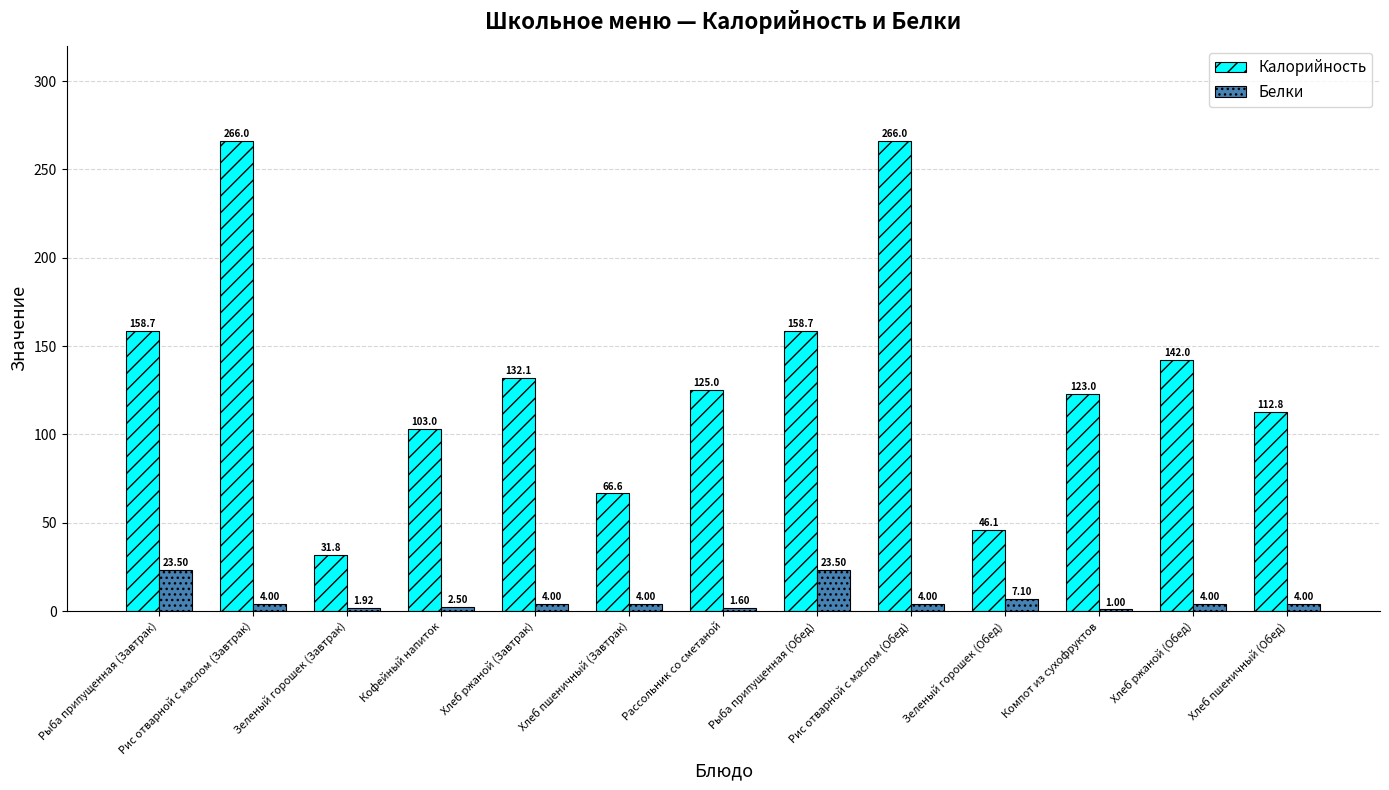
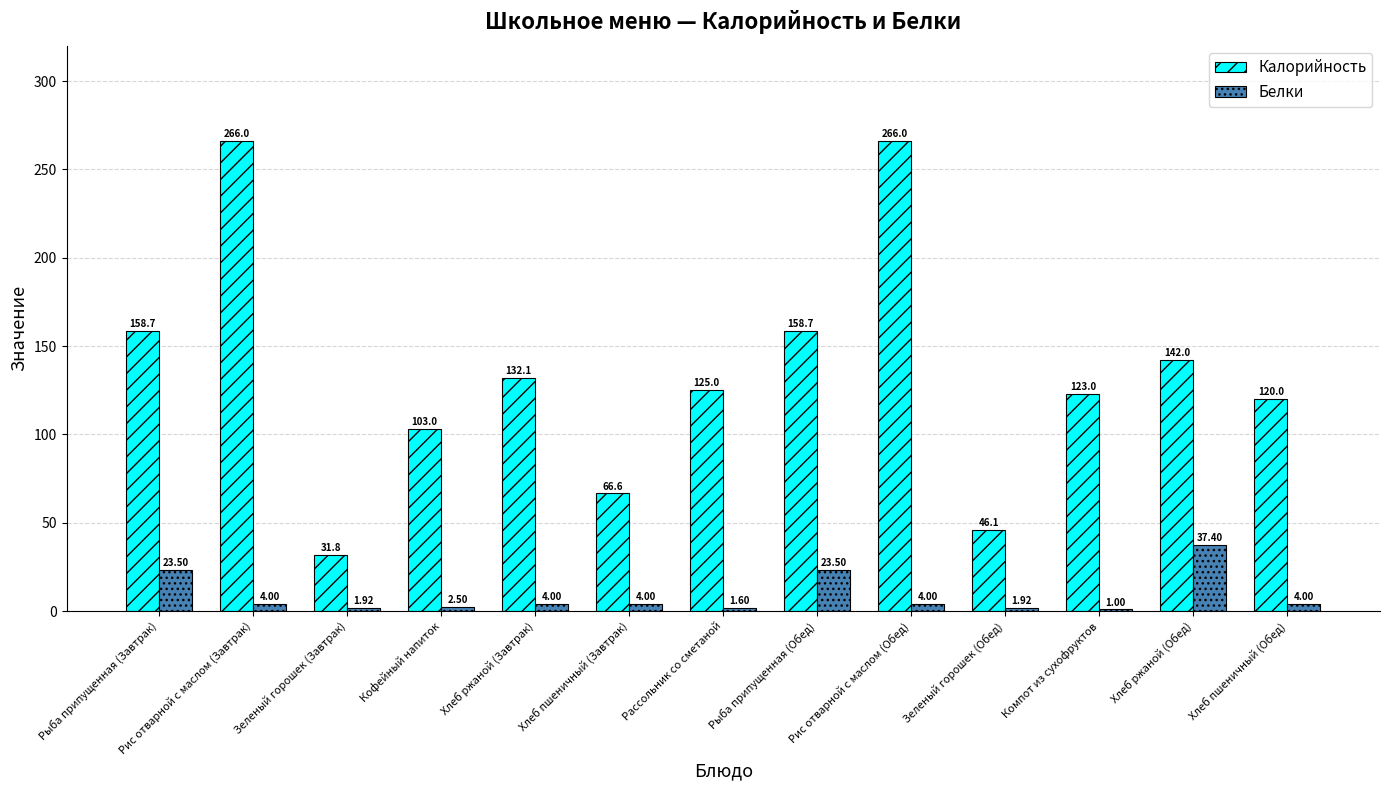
  {
    "Калорийность": {
-     "Хлеб пшеничный (Обед)": 112.8
+     "Хлеб пшеничный (Обед)": 120.0
    },
    "Белки": {
-     "Зеленый горошек (Обед)": 7.10,
-     "Хлеб ржаной (Обед)": 4.00
+     "Зеленый горошек (Обед)": 1.92,
+     "Хлеб ржаной (Обед)": 37.40
    }
  }
